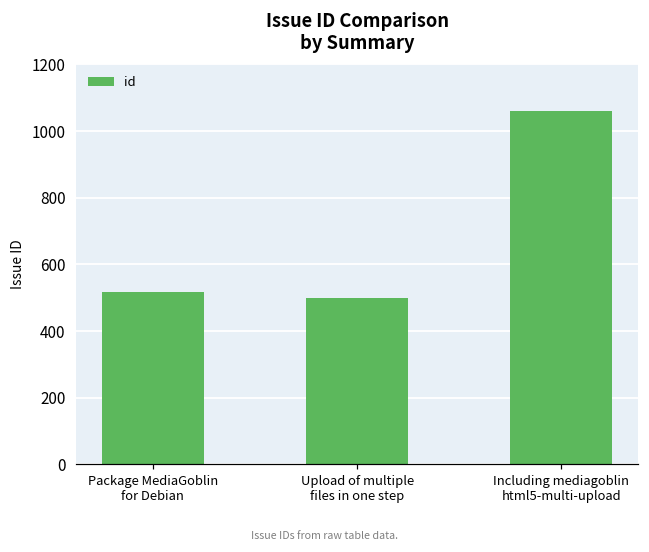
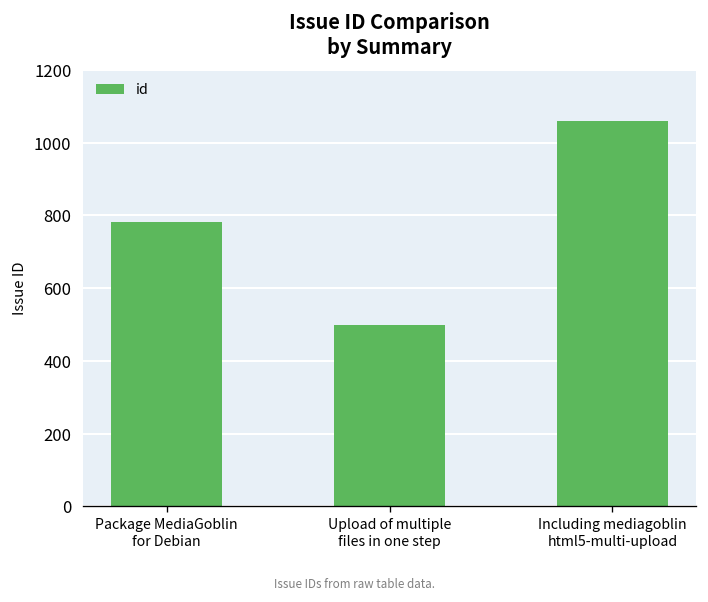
  {
-   "Package MediaGoblin for Debian": 520,
+   "Package MediaGoblin for Debian": 780,
    "Upload of multiple files in one step": 500,
    "Including mediagoblin html5-multi-upload": 1060
  }
